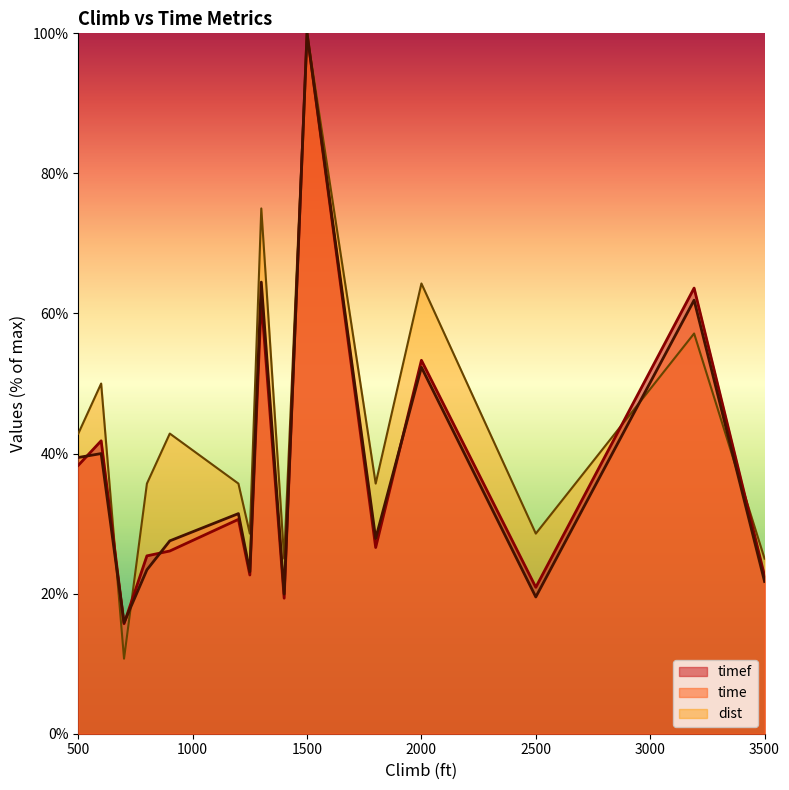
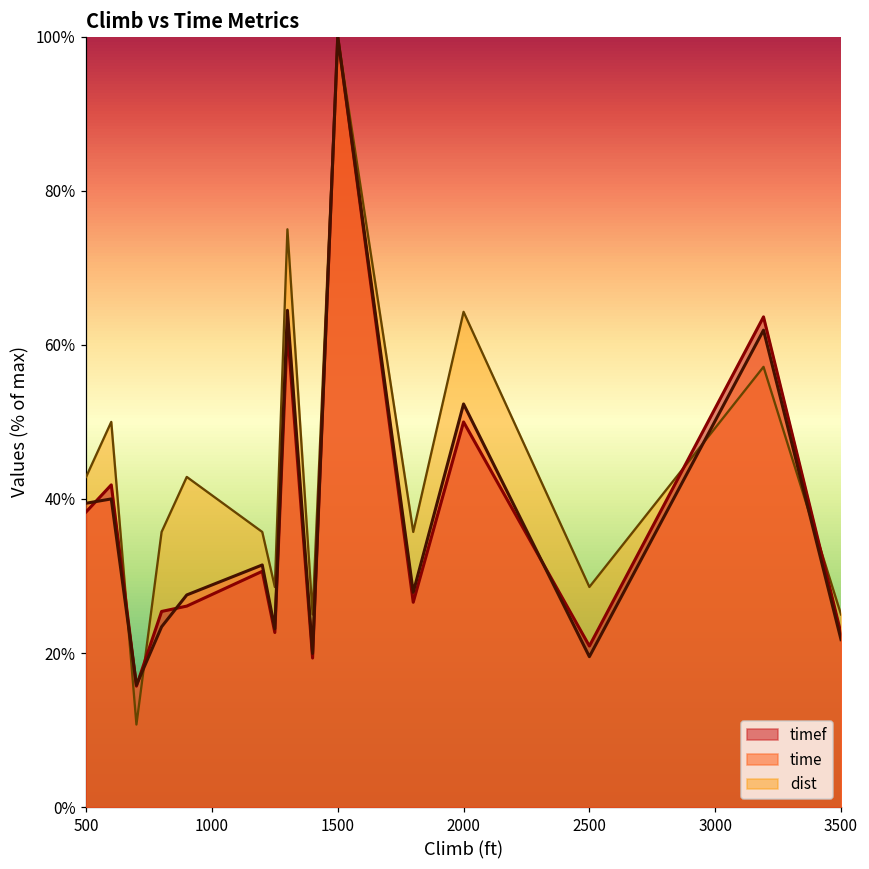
  {
    "timef": {
      "500": "38%",
-     "2000": "53%",
+     "2000": "50%",
      "2500": "21%",
      "3500": "23%"
    }
  }
